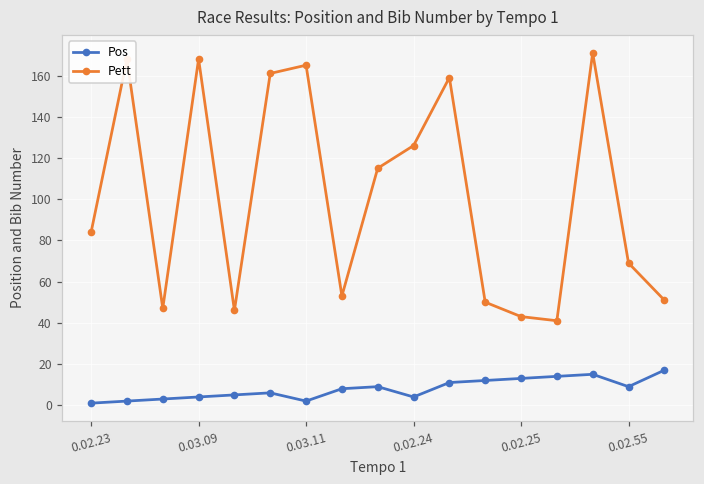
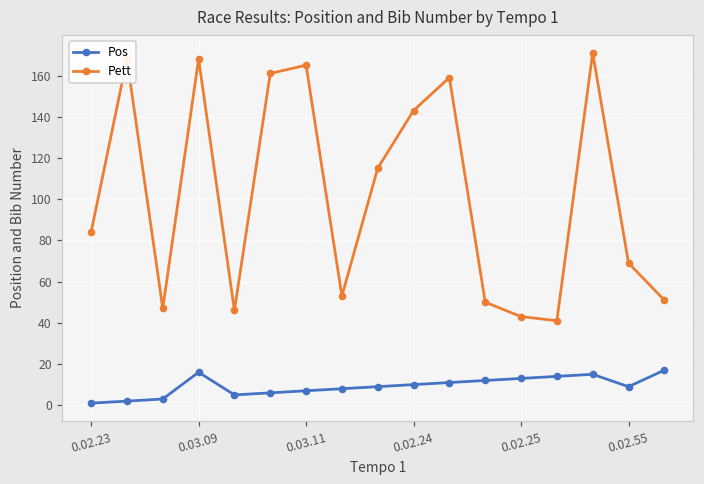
  {
    "Pos": {
      "0.02.23": 1,
-     "0.03.09": 4,
-     "0.03.11": 2,
-     "0.02.24": 4,
+     "0.03.09": 16,
+     "0.03.11": 7,
+     "0.02.24": 10,
      "0.02.25": 13,
      "0.02.55": 9
    },
    "Pett": {
      "0.02.23": 84,
      "0.03.09": 168,
      "0.03.11": 165,
-     "0.02.24": 126,
+     "0.02.24": 143,
      "0.02.25": 43,
      "0.02.55": 69
    }
  }
